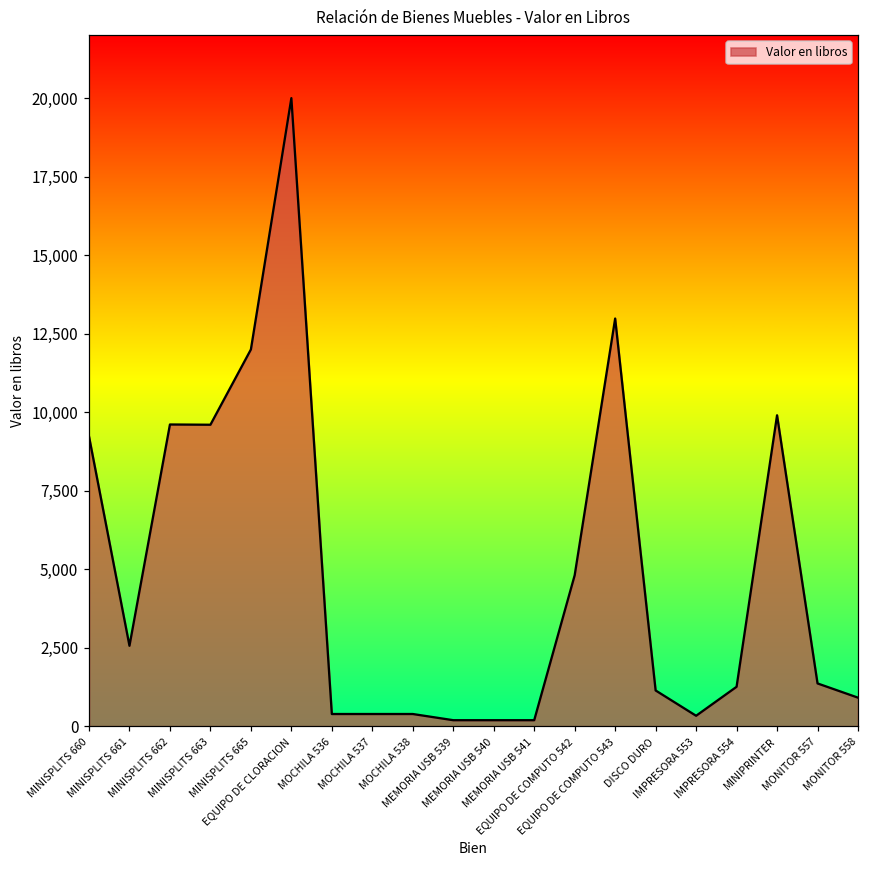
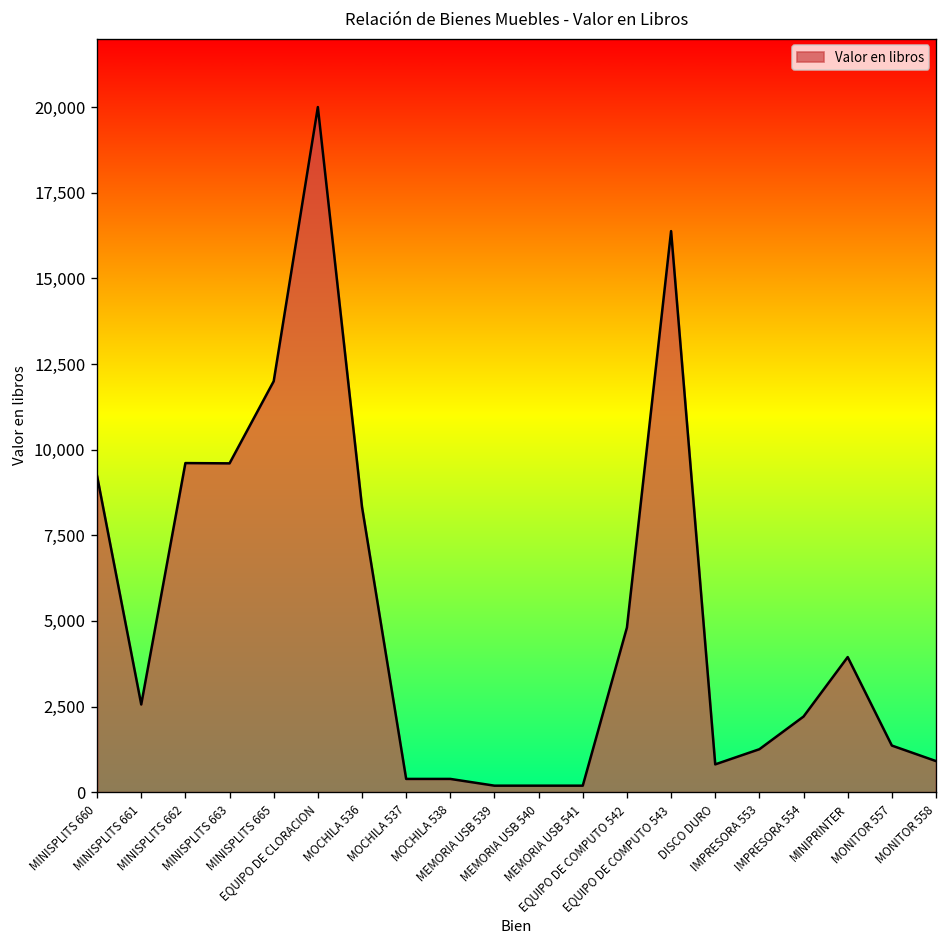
  {
    "MINISPLITS 660": "9,200",
    "MINISPLITS 661": "2,600",
    "MINISPLITS 662": "9,600",
    "MINISPLITS 663": "9,600",
    "MINISPLITS 665": "12,000",
    "EQUIPO DE CLORACION": "20,000",
-   "MOCHILA 536": "400",
+   "MOCHILA 536": "8,300",
    "MOCHILA 537": "400",
    "MOCHILA 538": "400",
    "MEMORIA USB 539": "200",
    "MEMORIA USB 540": "200",
    "MEMORIA USB 541": "200",
    "EQUIPO DE COMPUTO 542": "4,800",
-   "EQUIPO DE COMPUTO 543": "13,000",
-   "DISCO DURO": "1,100",
-   "IMPRESORA 553": "300",
-   "IMPRESORA 554": "1,300",
-   "MINIPRINTER": "9,900",
+   "EQUIPO DE COMPUTO 543": "16,400",
+   "DISCO DURO": "800",
+   "IMPRESORA 553": "1,300",
+   "IMPRESORA 554": "2,200",
+   "MINIPRINTER": "3,900",
    "MONITOR 557": "1,400",
    "MONITOR 558": "900"
  }
